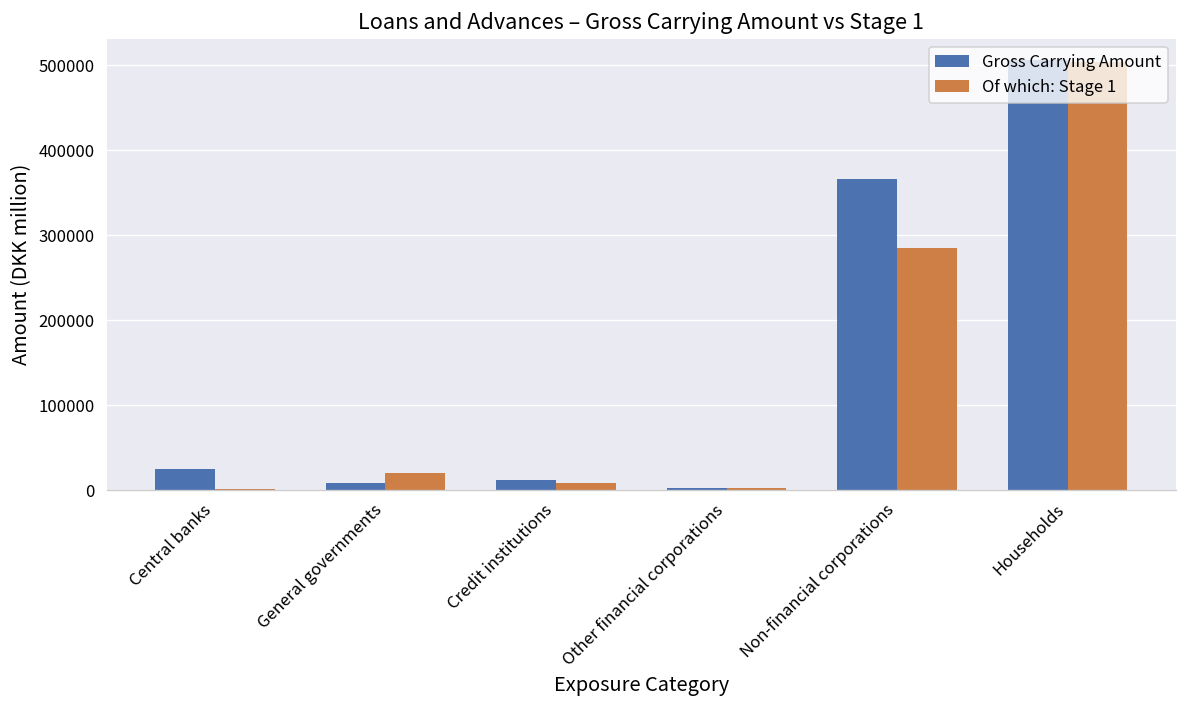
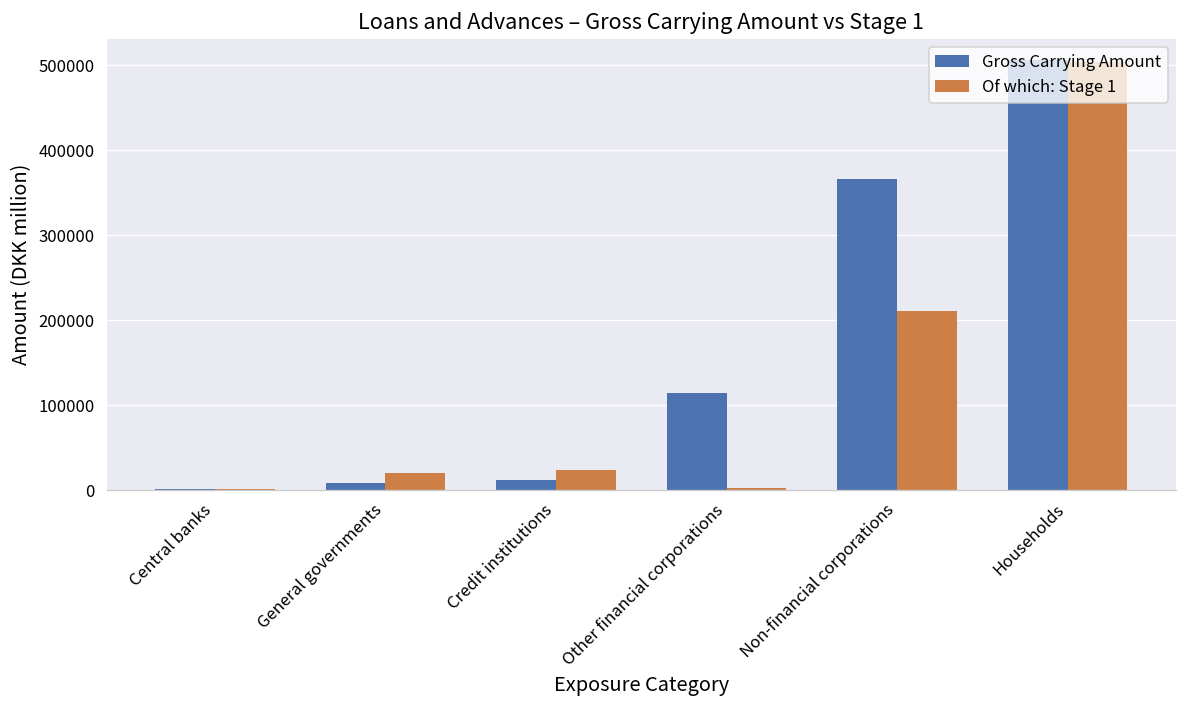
  {
    "Gross Carrying Amount": {
-     "Central banks": 20000,
+     "Central banks": 0,
      "General governments": 10000,
      "Credit institutions": 10000,
-     "Other financial corporations": 0,
+     "Other financial corporations": 110000,
      "Non-financial corporations": 370000
    },
    "Of which: Stage 1": {
      "General governments": 20000,
-     "Credit institutions": 10000,
-     "Non-financial corporations": 280000
+     "Credit institutions": 20000,
+     "Non-financial corporations": 210000
    }
  }
